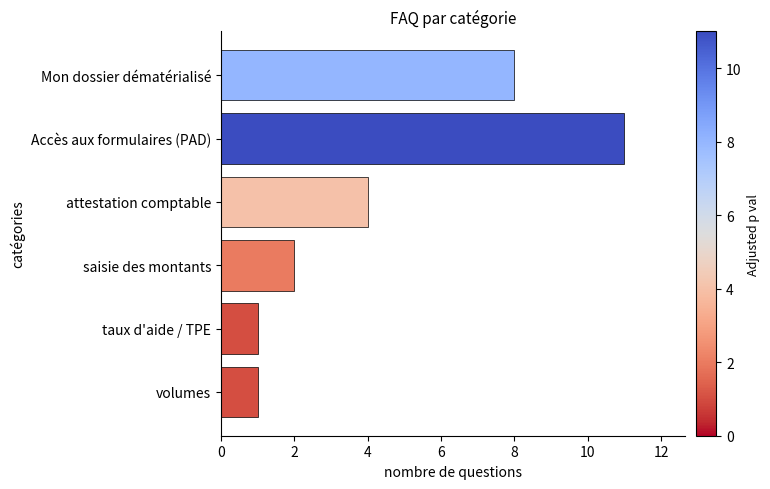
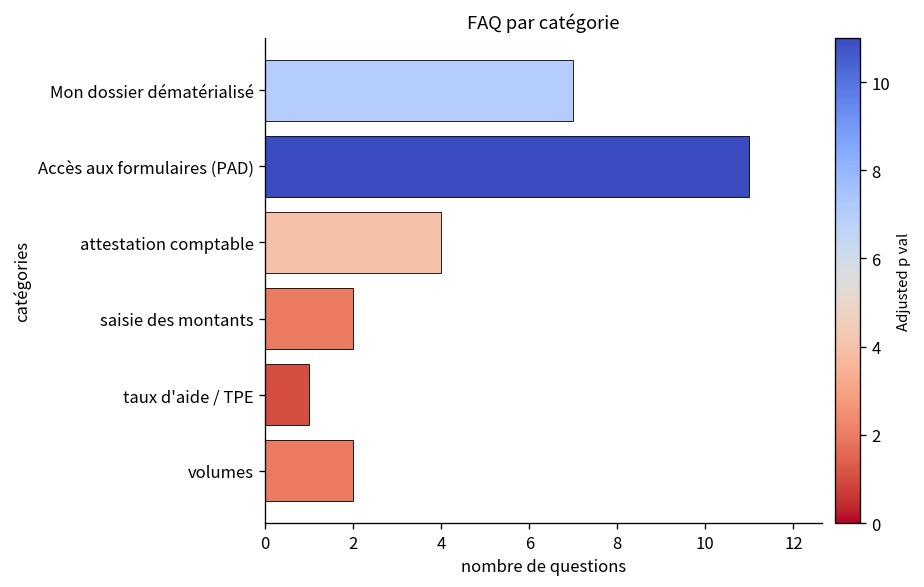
  {
-   "Mon dossier dématérialisé": 8,
+   "Mon dossier dématérialisé": 7,
    "Accès aux formulaires (PAD)": 11,
    "attestation comptable": 4,
    "saisie des montants": 2,
    "taux d'aide / TPE": 1,
-   "volumes": 1
+   "volumes": 2
  }
